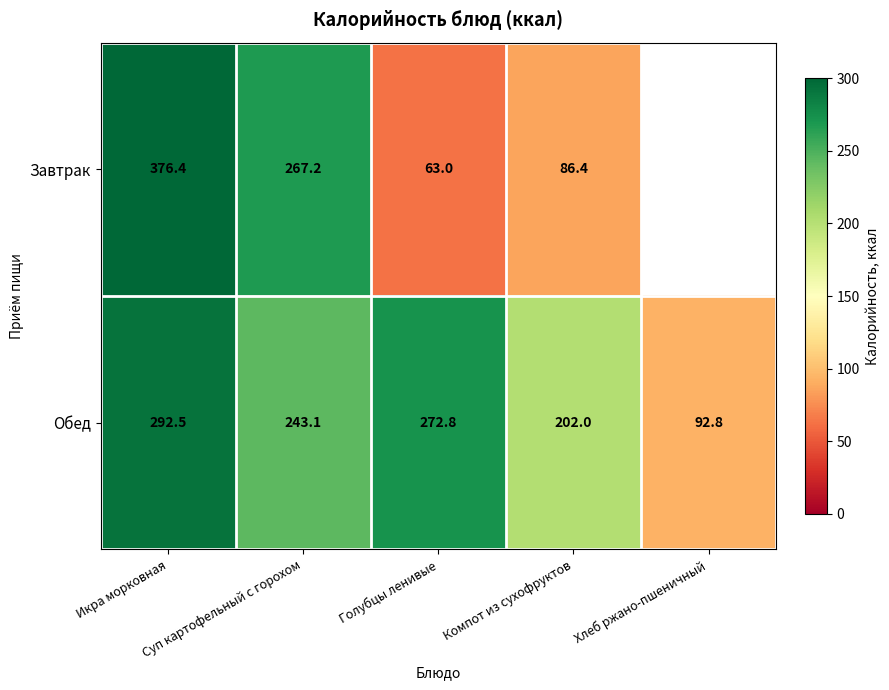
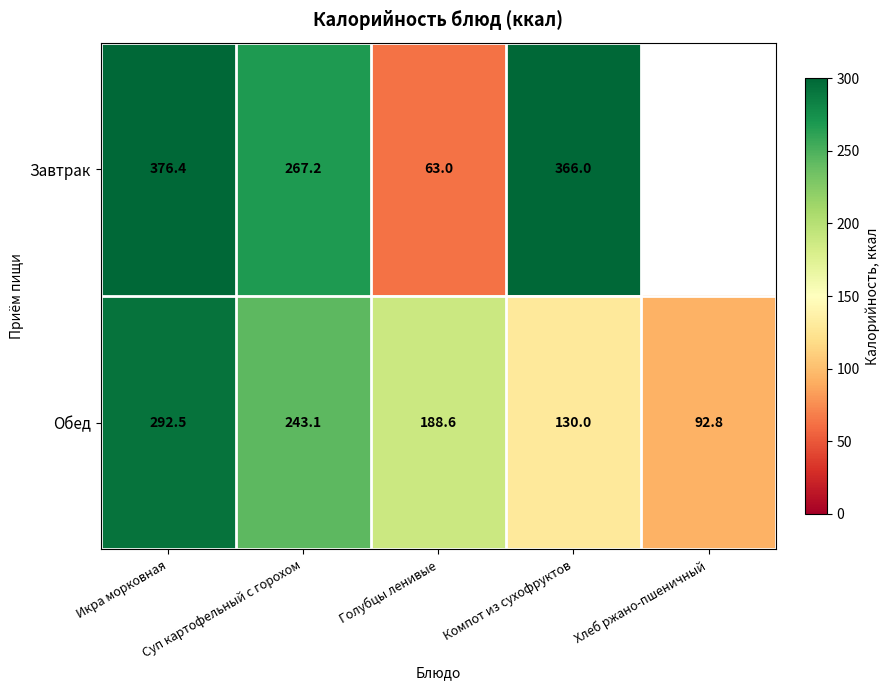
  {
    "Завтрак": {
      "Икра морковная": 376.4,
      "Суп картофельный с горохом": 267.2,
      "Голубцы ленивые": 63.0,
-     "Компот из сухофруктов": 86.4
+     "Компот из сухофруктов": 366.0
    },
    "Обед": {
      "Икра морковная": 292.5,
      "Суп картофельный с горохом": 243.1,
-     "Голубцы ленивые": 272.8,
-     "Компот из сухофруктов": 202.0,
+     "Голубцы ленивые": 188.6,
+     "Компот из сухофруктов": 130.0,
      "Хлеб ржано-пшеничный": 92.8
    }
  }
